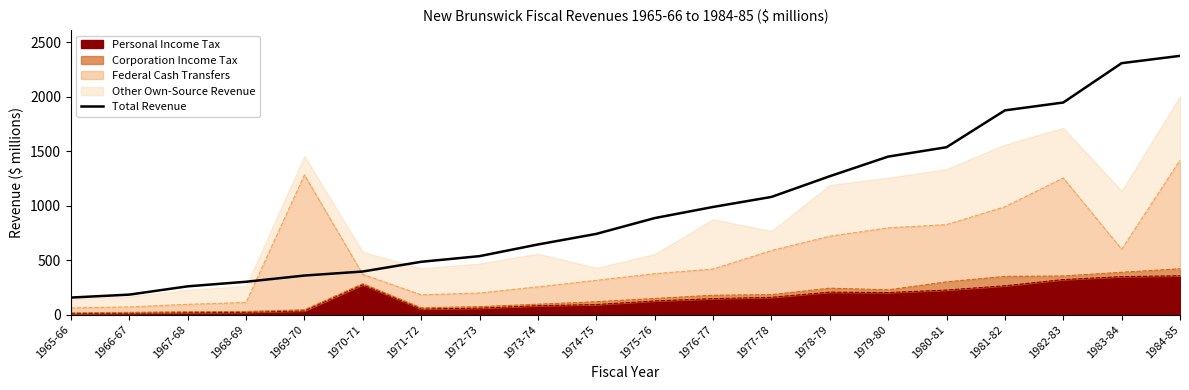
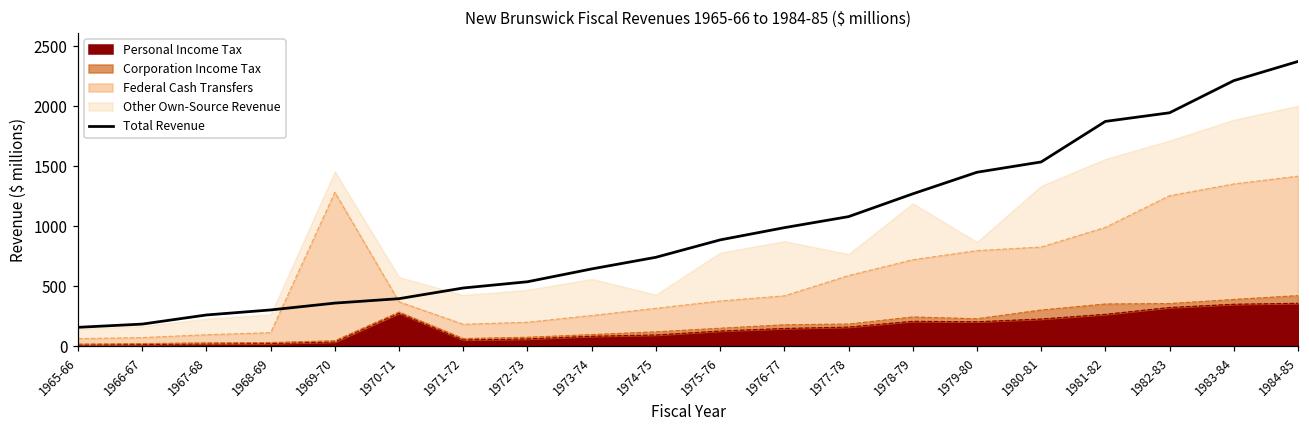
  {
    "Personal Income Tax": {
      "1974-75": 90,
      "1976-77": 150,
      "1977-78": 160,
      "1978-79": 210,
      "1979-80": 200,
      "1980-81": 230,
      "1981-82": 260,
      "1982-83": 320,
      "1983-84": 350,
      "1984-85": 360
    },
    "Federal Cash Transfers": {
-     "1983-84": 210
+     "1983-84": 960
    },
    "Total Revenue": {
      "1967-68": 260,
      "1968-69": 300,
      "1969-70": 360,
      "1970-71": 400,
      "1971-72": 480,
      "1972-73": 540,
      "1973-74": 640,
      "1974-75": 740,
      "1975-76": 890,
      "1976-77": 990,
      "1977-78": 1080,
      "1978-79": 1270,
      "1979-80": 1450,
      "1980-81": 1540,
      "1981-82": 1870,
      "1982-83": 1950,
-     "1983-84": 2310,
+     "1983-84": 2210,
      "1984-85": 2370
    },
    "Other Own-Source Revenue": {
      "1967-68": 130,
      "1968-69": 150,
      "1969-70": 170,
      "1970-71": 210,
      "1971-72": 240,
      "1972-73": 270,
      "1973-74": 310,
      "1974-75": 110,
-     "1975-76": 180,
+     "1975-76": 400,
      "1976-77": 460,
      "1977-78": 180,
      "1978-79": 470,
-     "1979-80": 460,
+     "1979-80": 70,
      "1980-81": 510,
      "1981-82": 570,
      "1982-83": 460,
      "1983-84": 540,
      "1984-85": 590
    }
  }
